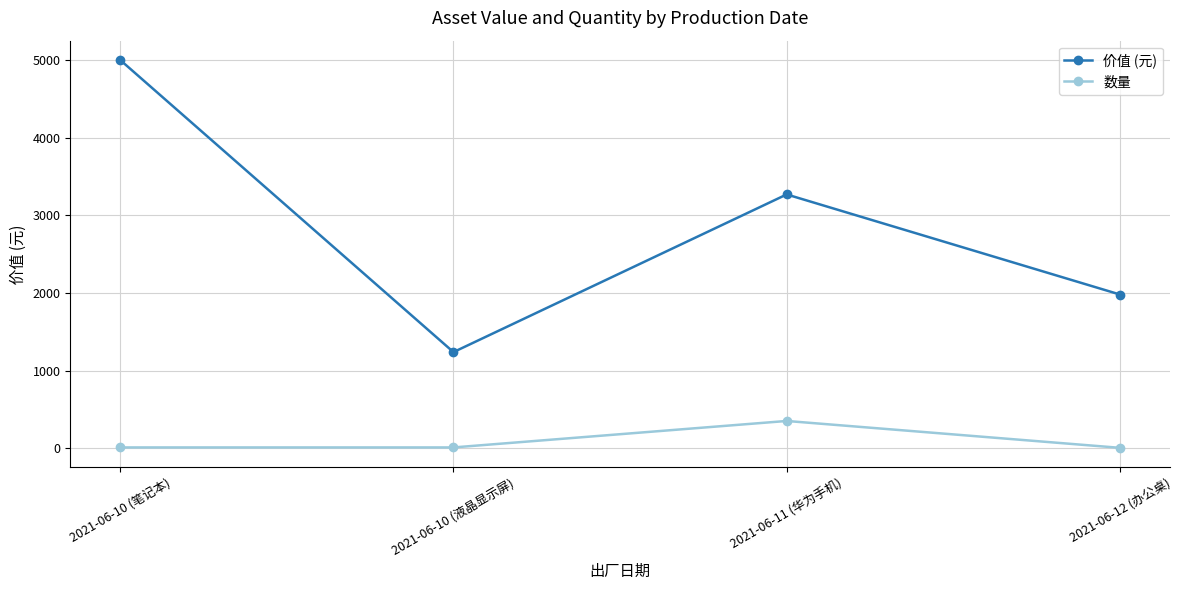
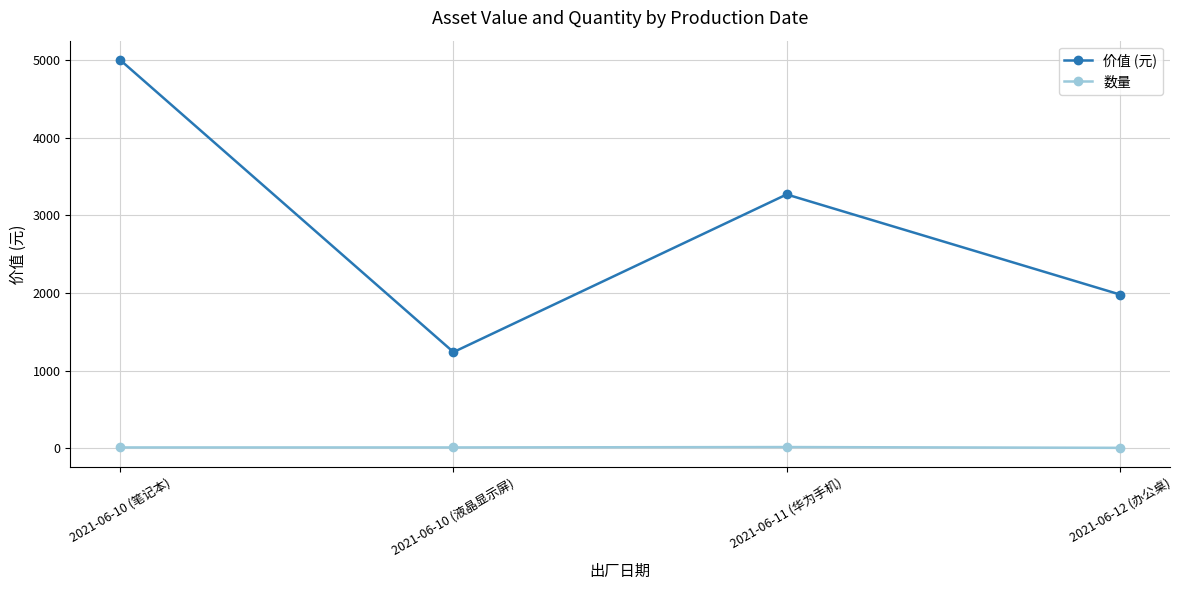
  {
    "价值 (元)": {
      "2021-06-10 (笔记本)": 5000,
      "2021-06-10 (液晶显示屏)": 1200,
      "2021-06-11 (华为手机)": 3300,
      "2021-06-12 (办公桌)": 2000
    },
    "数量": {
      "2021-06-10 (笔记本)": 0,
      "2021-06-10 (液晶显示屏)": 0,
-     "2021-06-11 (华为手机)": 400,
+     "2021-06-11 (华为手机)": 0,
      "2021-06-12 (办公桌)": 0
    }
  }
